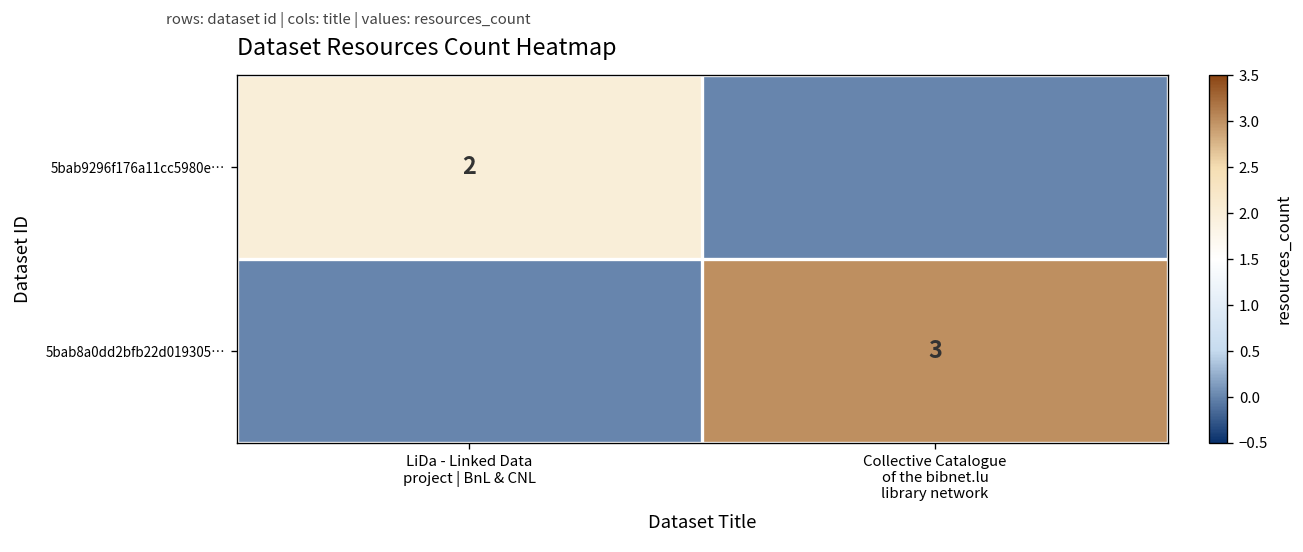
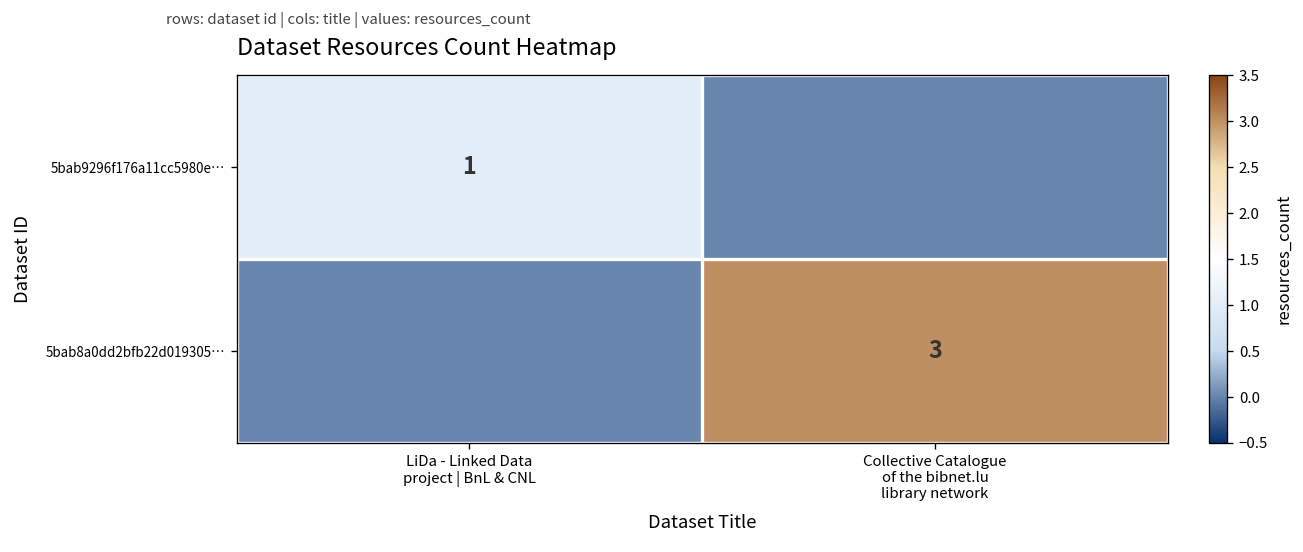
  {
    "5bab9296f176a11cc5980e…": {
-     "LiDa - Linked Data project | BnL & CNL": 2
+     "LiDa - Linked Data project | BnL & CNL": 1
    },
    "5bab8a0dd2bfb22d019305…": {
      "Collective Catalogue of the bibnet.lu library network": 3
    }
  }
